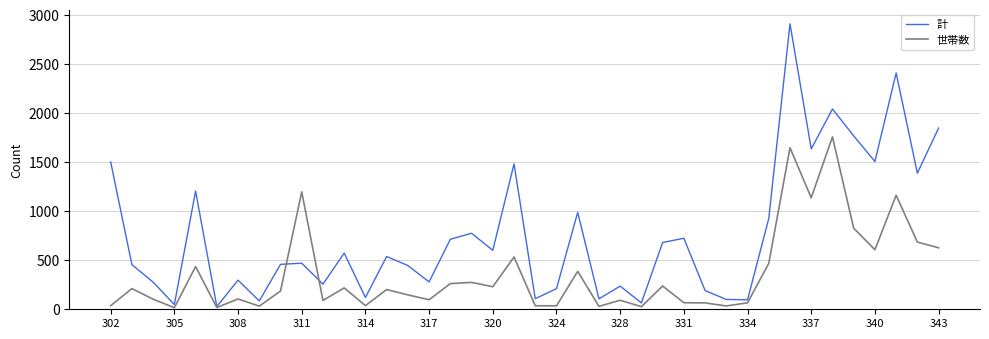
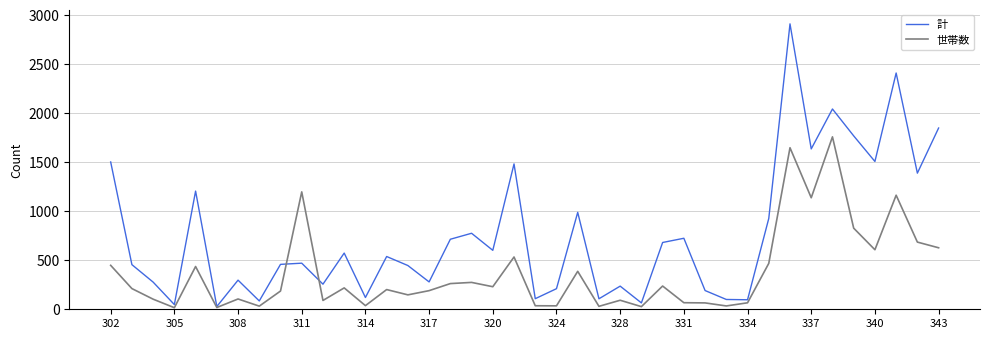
  {
    "計": {
      "302": 1500,
      "305": 0,
      "308": 300,
      "311": 500,
      "314": 100,
      "317": 300,
      "320": 600,
      "324": 200,
      "328": 200,
      "331": 700,
      "334": 100,
      "337": 1600,
      "340": 1500,
      "343": 1800
    },
    "世帯数": {
-     "302": 0,
+     "302": 400,
      "305": 0,
      "308": 100,
      "311": 1200,
      "314": 0,
-     "317": 100,
+     "317": 200,
      "320": 200,
      "324": 0,
      "328": 100,
      "331": 100,
      "334": 100,
      "337": 1100,
      "340": 600,
      "343": 600
    }
  }
